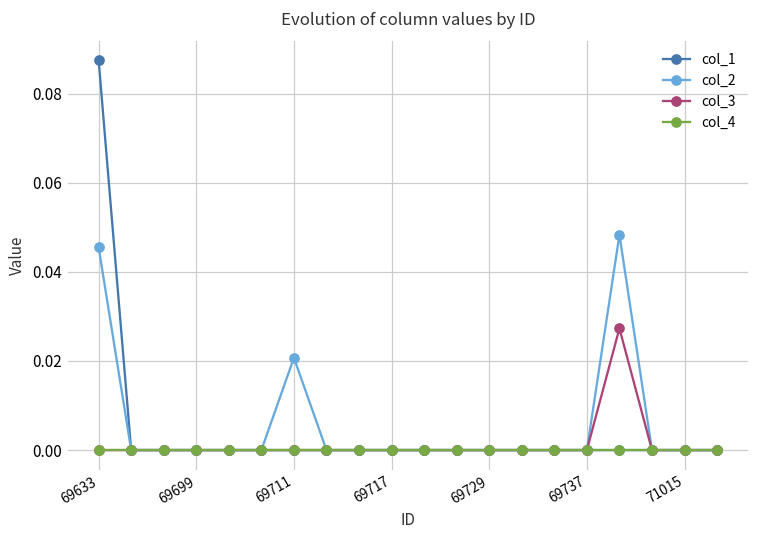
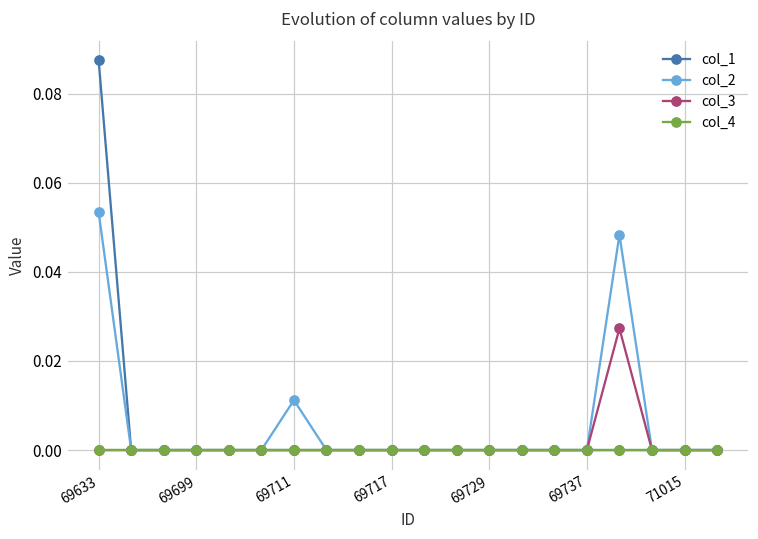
  {
    "col_1": {
      "69633": 0.088
    },
    "col_2": {
-     "69633": 0.046,
-     "69711": 0.021
+     "69633": 0.053,
+     "69711": 0.011
    }
  }
